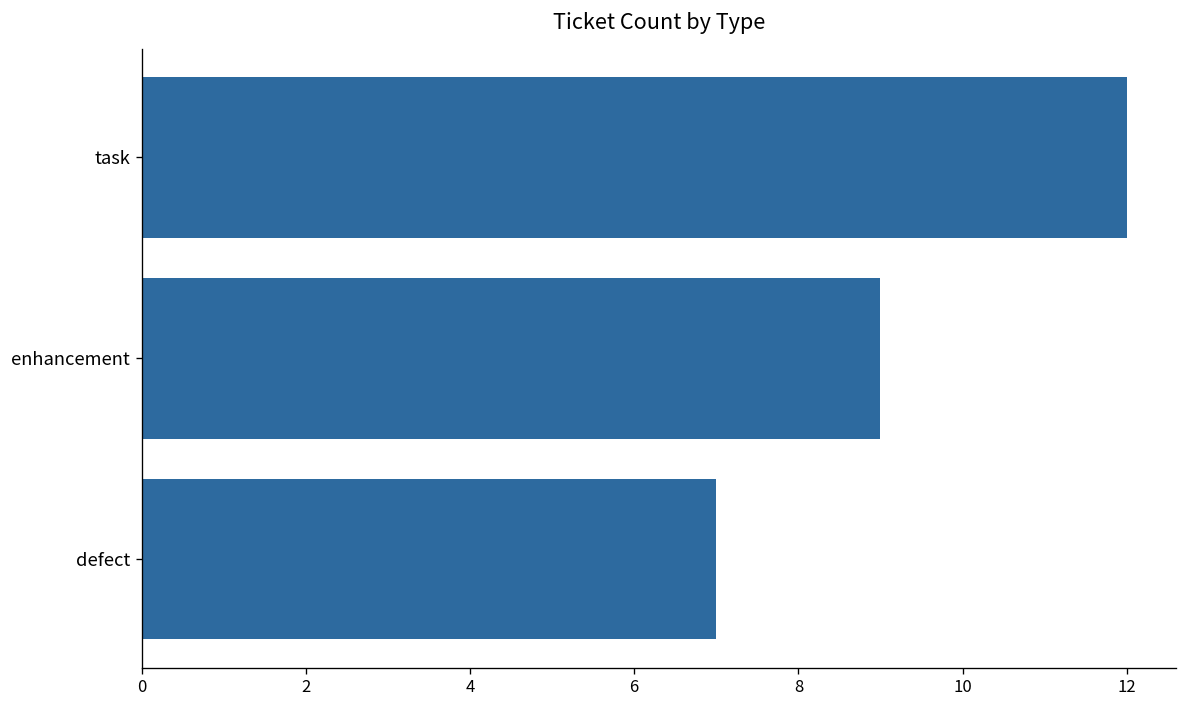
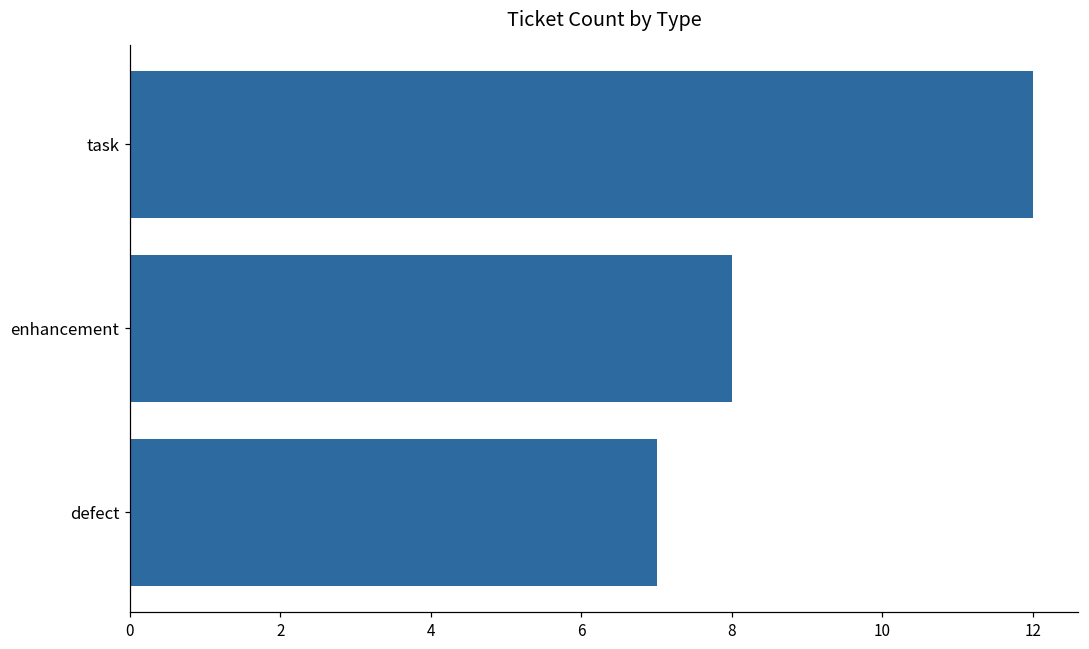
  {
    "task": 12,
-   "enhancement": 9,
+   "enhancement": 8,
    "defect": 7
  }
